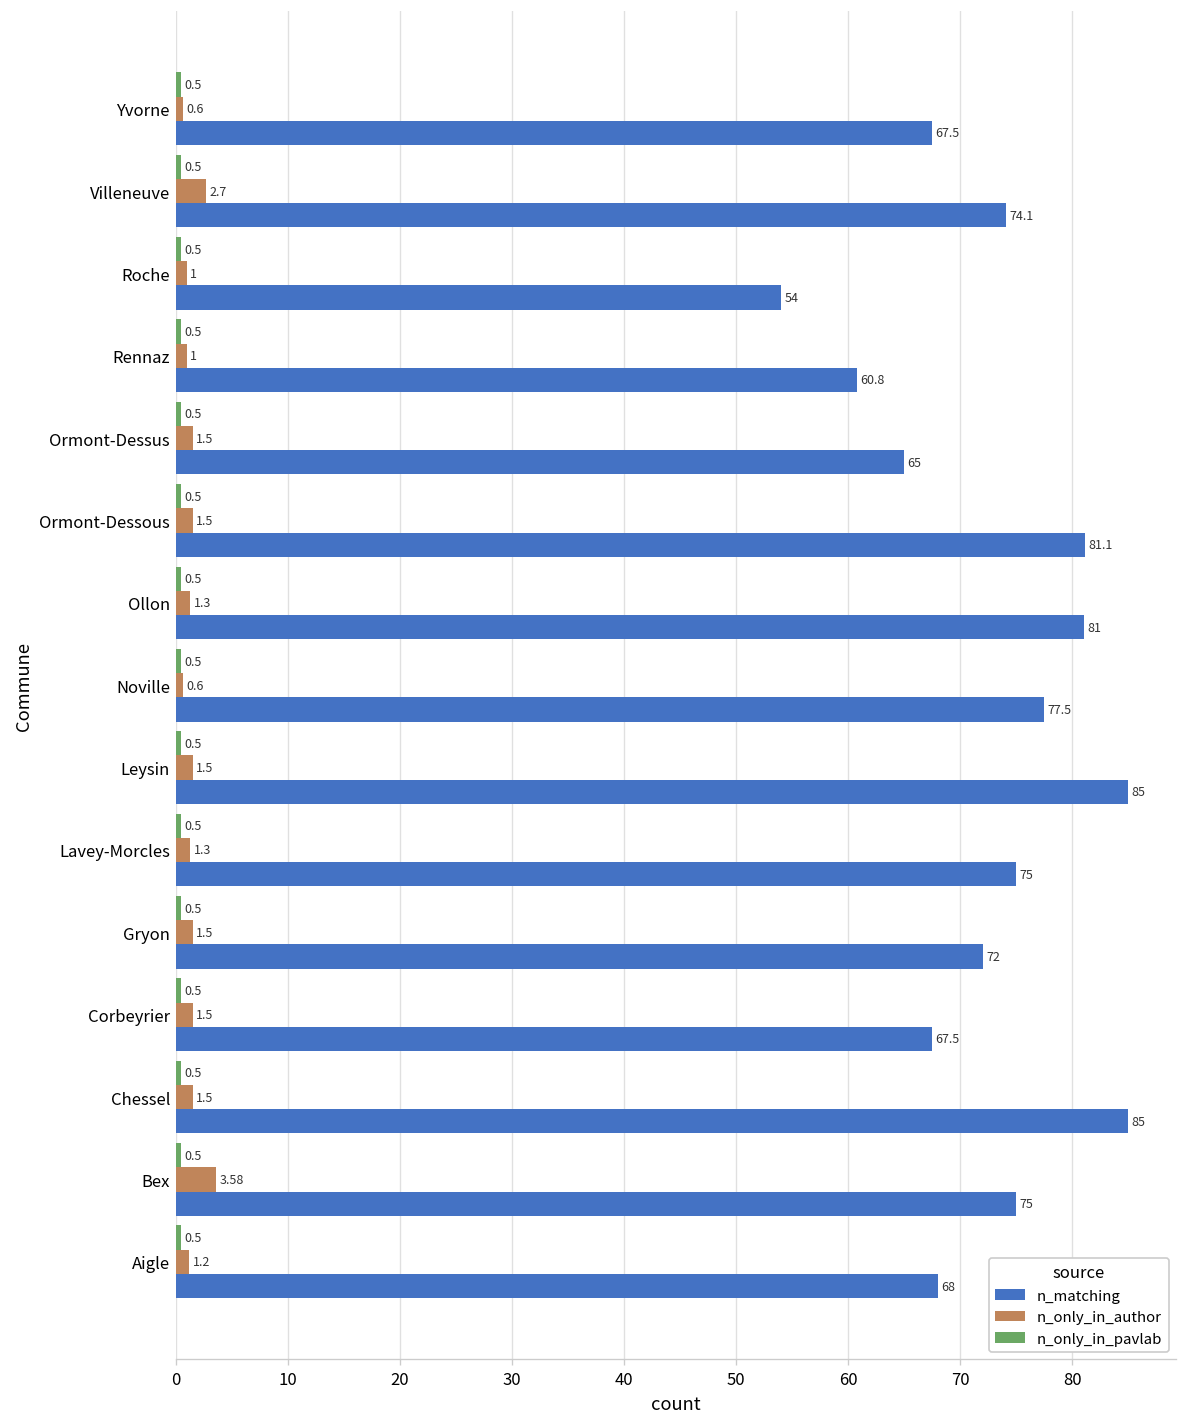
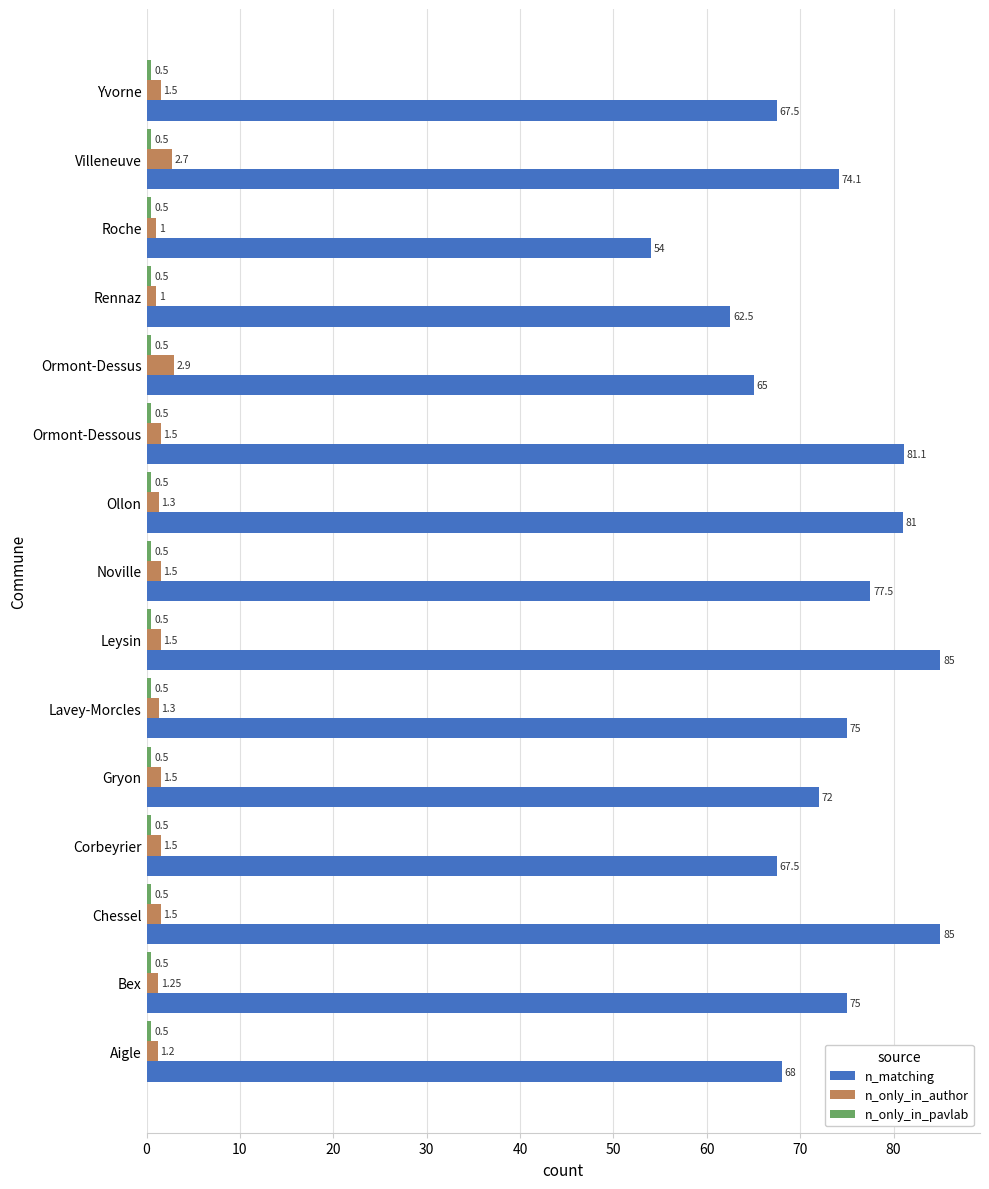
  {
    "n_matching": {
      "Yvorne": 67.5,
      "Villeneuve": 74.1,
      "Roche": 54,
-     "Rennaz": 60.8,
+     "Rennaz": 62.5,
      "Ormont-Dessus": 65,
      "Ormont-Dessous": 81.1,
      "Ollon": 81,
      "Noville": 77.5,
      "Leysin": 85,
      "Lavey-Morcles": 75,
      "Gryon": 72,
      "Corbeyrier": 67.5,
      "Chessel": 85,
      "Bex": 75,
      "Aigle": 68
    },
    "n_only_in_author": {
-     "Yvorne": 0.6,
+     "Yvorne": 1.5,
      "Villeneuve": 2.7,
      "Roche": 1,
      "Rennaz": 1,
-     "Ormont-Dessus": 1.5,
+     "Ormont-Dessus": 2.9,
      "Ormont-Dessous": 1.5,
      "Ollon": 1.3,
-     "Noville": 0.6,
+     "Noville": 1.5,
      "Leysin": 1.5,
      "Lavey-Morcles": 1.3,
      "Gryon": 1.5,
      "Corbeyrier": 1.5,
      "Chessel": 1.5,
-     "Bex": 3.58,
+     "Bex": 1.25,
      "Aigle": 1.2
    },
    "n_only_in_pavlab": {
      "Yvorne": 0.5,
      "Villeneuve": 0.5,
      "Roche": 0.5,
      "Rennaz": 0.5,
      "Ormont-Dessus": 0.5,
      "Ormont-Dessous": 0.5,
      "Ollon": 0.5,
      "Noville": 0.5,
      "Leysin": 0.5,
      "Lavey-Morcles": 0.5,
      "Gryon": 0.5,
      "Corbeyrier": 0.5,
      "Chessel": 0.5,
      "Bex": 0.5,
      "Aigle": 0.5
    }
  }
